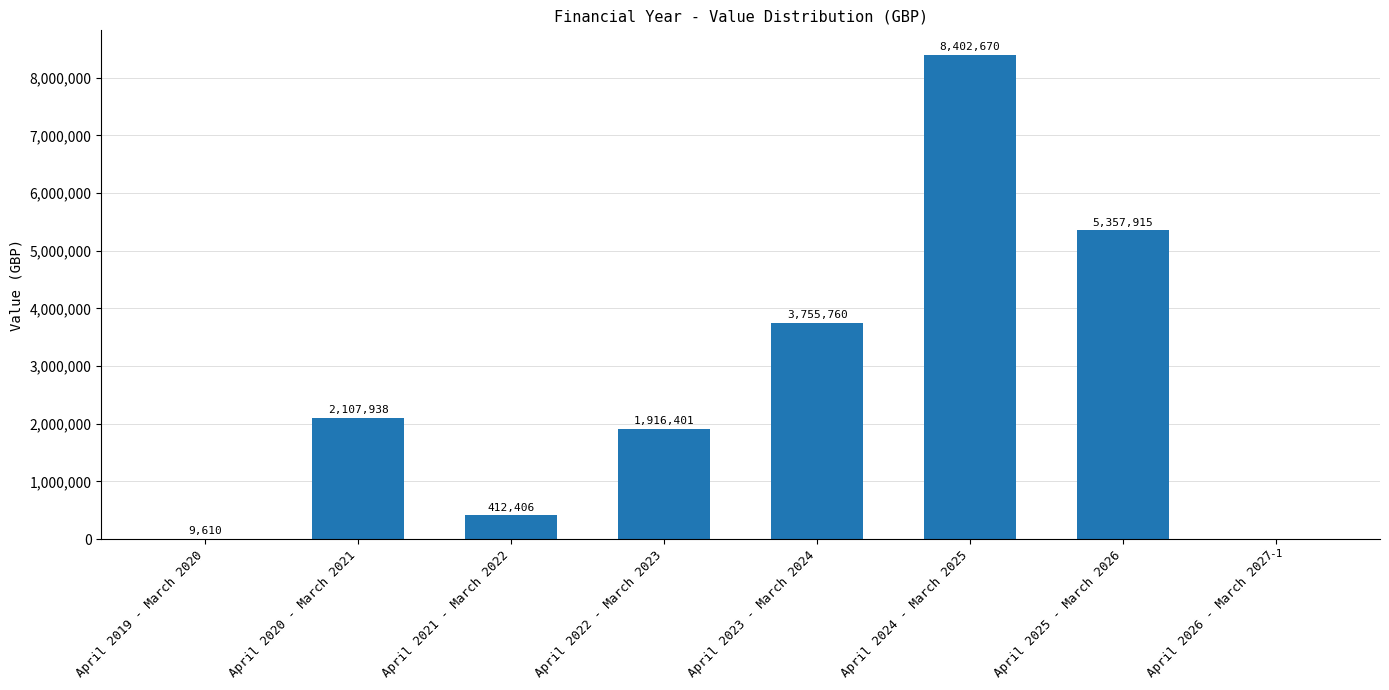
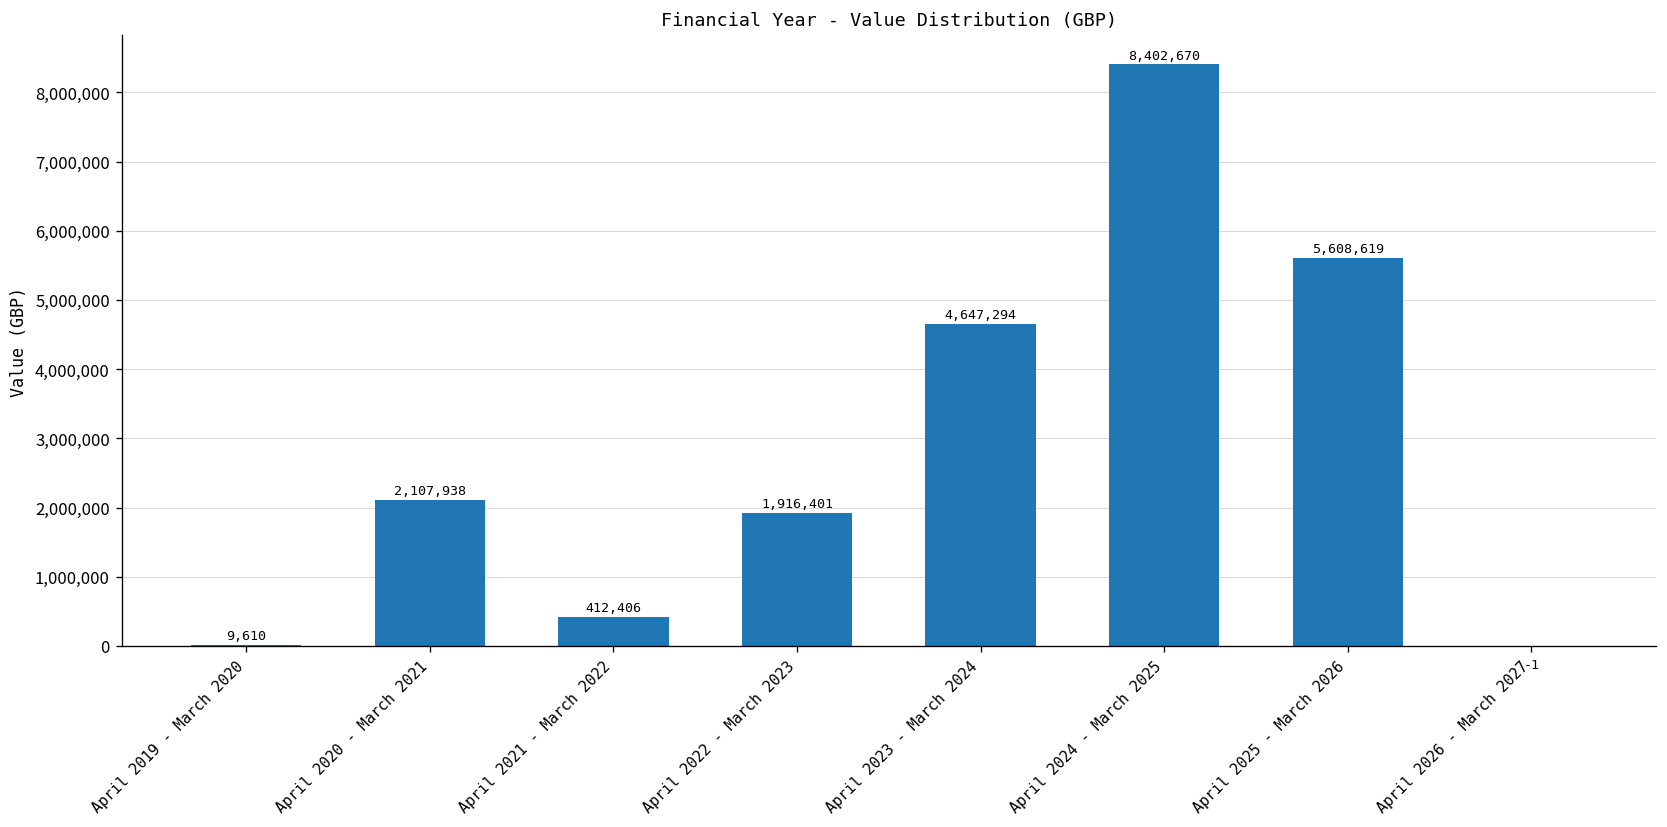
  {
    "April 2019 - March 2020": "9,610",
    "April 2020 - March 2021": "2,107,938",
    "April 2021 - March 2022": "412,406",
    "April 2022 - March 2023": "1,916,401",
-   "April 2023 - March 2024": "3,755,760",
+   "April 2023 - March 2024": "4,647,294",
    "April 2024 - March 2025": "8,402,670",
-   "April 2025 - March 2026": "5,357,915",
+   "April 2025 - March 2026": "5,608,619",
    "April 2026 - March 2027": "-1"
  }
